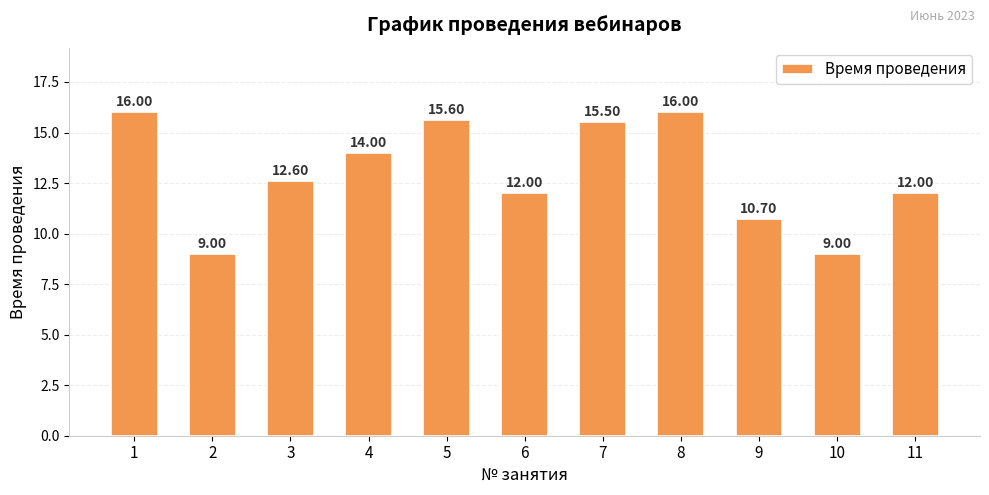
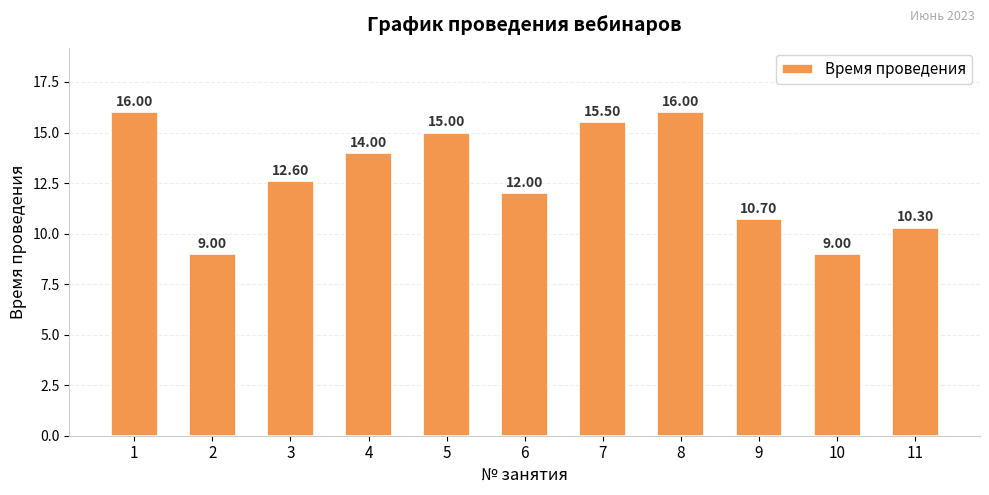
  {
    "1": 16.00,
    "2": 9.00,
    "3": 12.60,
    "4": 14.00,
-   "5": 15.60,
+   "5": 15.00,
    "6": 12.00,
    "7": 15.50,
    "8": 16.00,
    "9": 10.70,
    "10": 9.00,
-   "11": 12.00
+   "11": 10.30
  }
